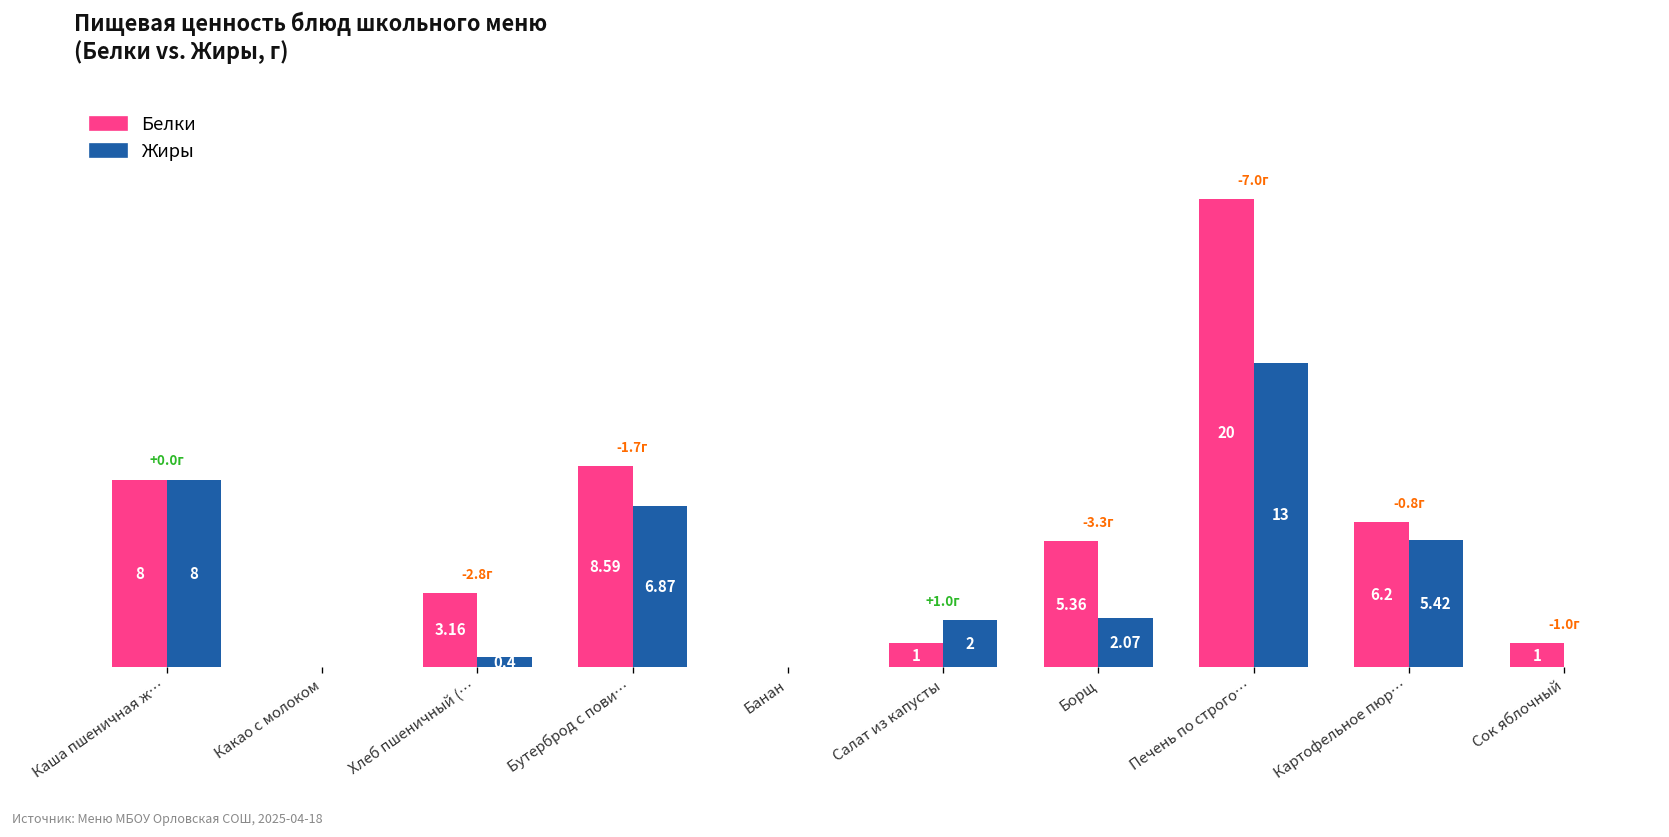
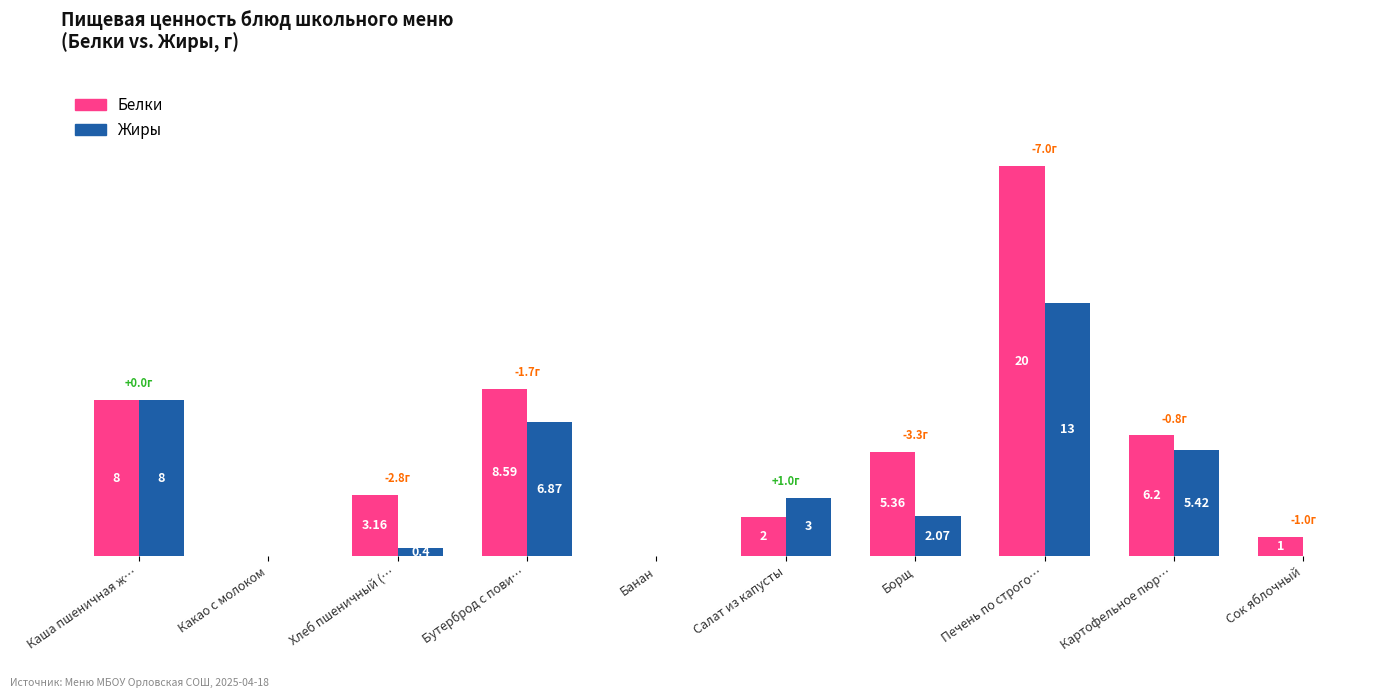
  {
    "Белки": {
      "Каша пшеничная ж…": 8,
      "Хлеб пшеничный (…": 3.16,
      "Бутерброд с пови…": 8.59,
-     "Салат из капусты": 1,
+     "Салат из капусты": 2,
      "Борщ": 5.36,
      "Печень по строго…": 20,
      "Картофельное пюр…": 6.2,
      "Сок яблочный": 1
    },
    "Жиры": {
      "Каша пшеничная ж…": 8,
      "Бутерброд с пови…": 6.87,
-     "Салат из капусты": 2,
+     "Салат из капусты": 3,
      "Борщ": 2.07,
      "Печень по строго…": 13,
      "Картофельное пюр…": 5.42
    }
  }
